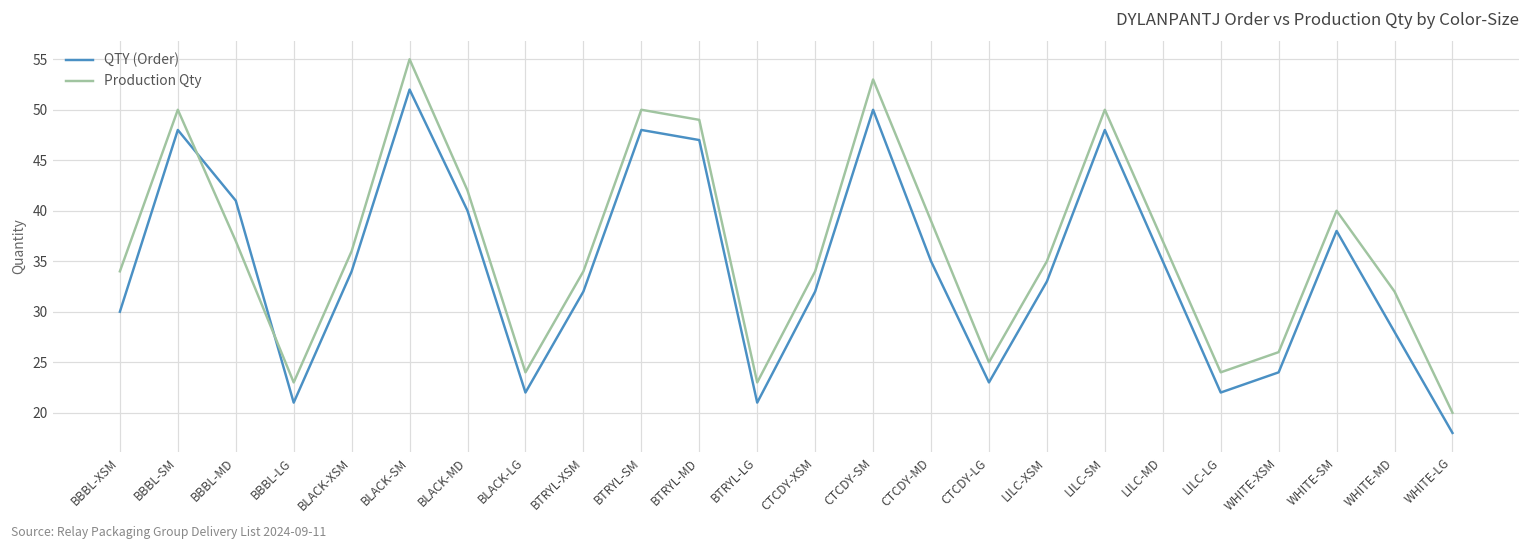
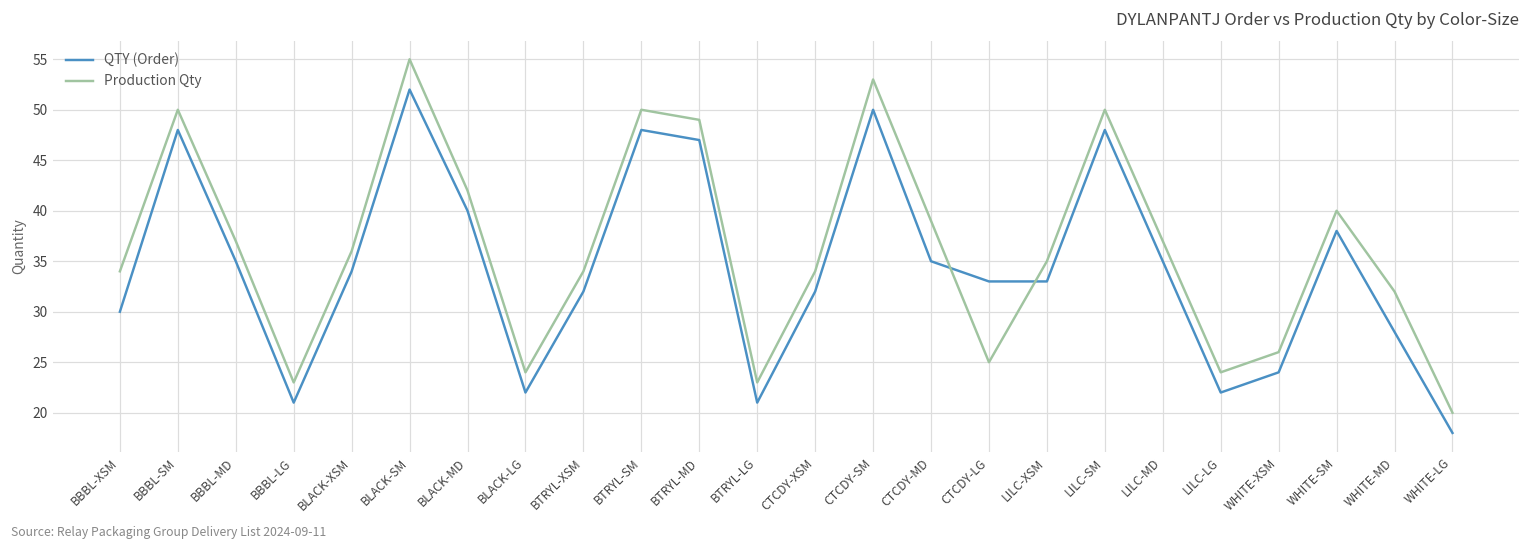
  {
    "QTY (Order)": {
      "BBBL-XSM": 30,
      "BBBL-SM": 48,
-     "BBBL-MD": 41,
+     "BBBL-MD": 35,
      "BBBL-LG": 21,
      "BLACK-XSM": 34,
      "BLACK-SM": 52,
      "BLACK-MD": 40,
      "BLACK-LG": 22,
      "BTRYL-XSM": 32,
      "BTRYL-SM": 48,
      "BTRYL-MD": 47,
      "BTRYL-LG": 21,
      "CTCDY-XSM": 32,
      "CTCDY-SM": 50,
      "CTCDY-MD": 35,
-     "CTCDY-LG": 23,
+     "CTCDY-LG": 33,
      "LILC-XSM": 33,
      "LILC-SM": 48,
      "LILC-MD": 35,
      "LILC-LG": 22,
      "WHITE-XSM": 24,
      "WHITE-SM": 38,
      "WHITE-MD": 28,
      "WHITE-LG": 18
    },
    "Production Qty": {
      "BBBL-XSM": 34,
      "BBBL-SM": 50,
      "BBBL-MD": 37,
      "BBBL-LG": 23,
      "BLACK-XSM": 36,
      "BLACK-SM": 55,
      "BLACK-MD": 42,
      "BLACK-LG": 24,
      "BTRYL-XSM": 34,
      "BTRYL-SM": 50,
      "BTRYL-MD": 49,
      "BTRYL-LG": 23,
      "CTCDY-XSM": 34,
      "CTCDY-SM": 53,
      "CTCDY-MD": 39,
      "CTCDY-LG": 25,
      "LILC-XSM": 35,
      "LILC-SM": 50,
      "LILC-MD": 37,
      "LILC-LG": 24,
      "WHITE-XSM": 26,
      "WHITE-SM": 40,
      "WHITE-MD": 32,
      "WHITE-LG": 20
    }
  }
